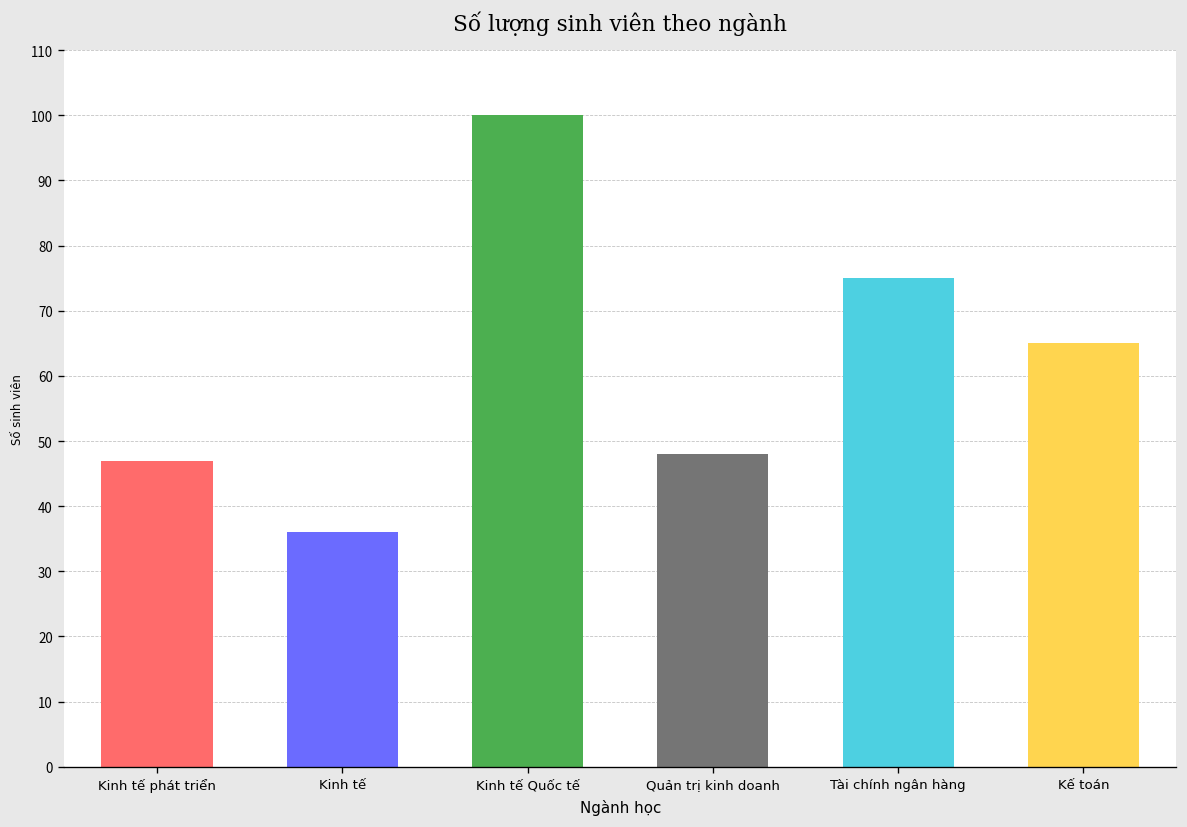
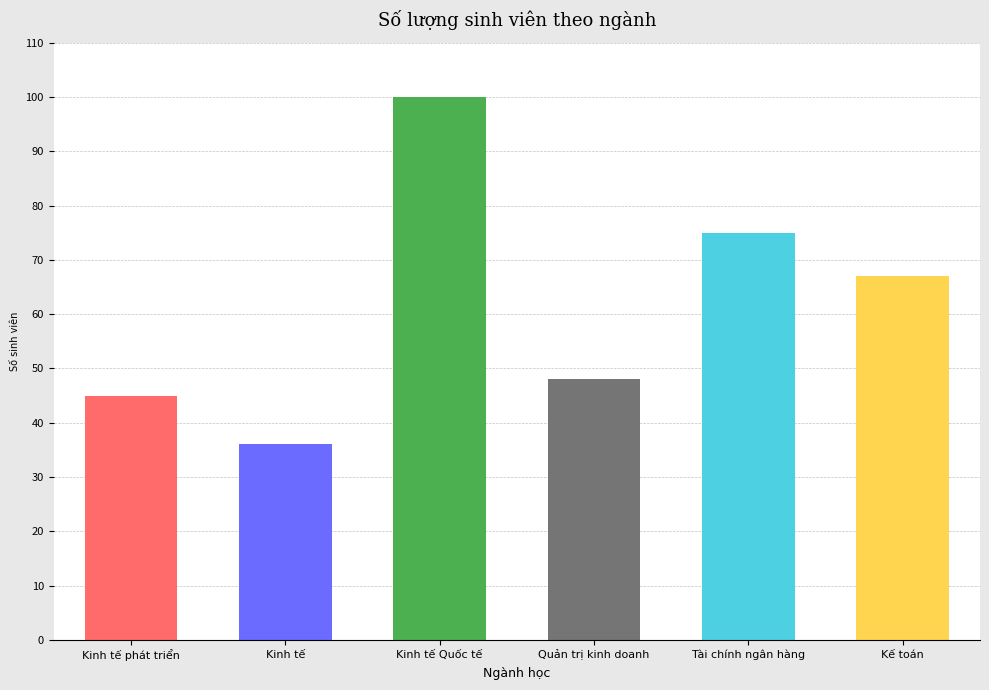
  {
-   "Kinh tế phát triển": 47,
+   "Kinh tế phát triển": 45,
    "Kinh tế": 36,
    "Kinh tế Quốc tế": 100,
    "Quản trị kinh doanh": 48,
    "Tài chính ngân hàng": 75,
-   "Kế toán": 65
+   "Kế toán": 67
  }
